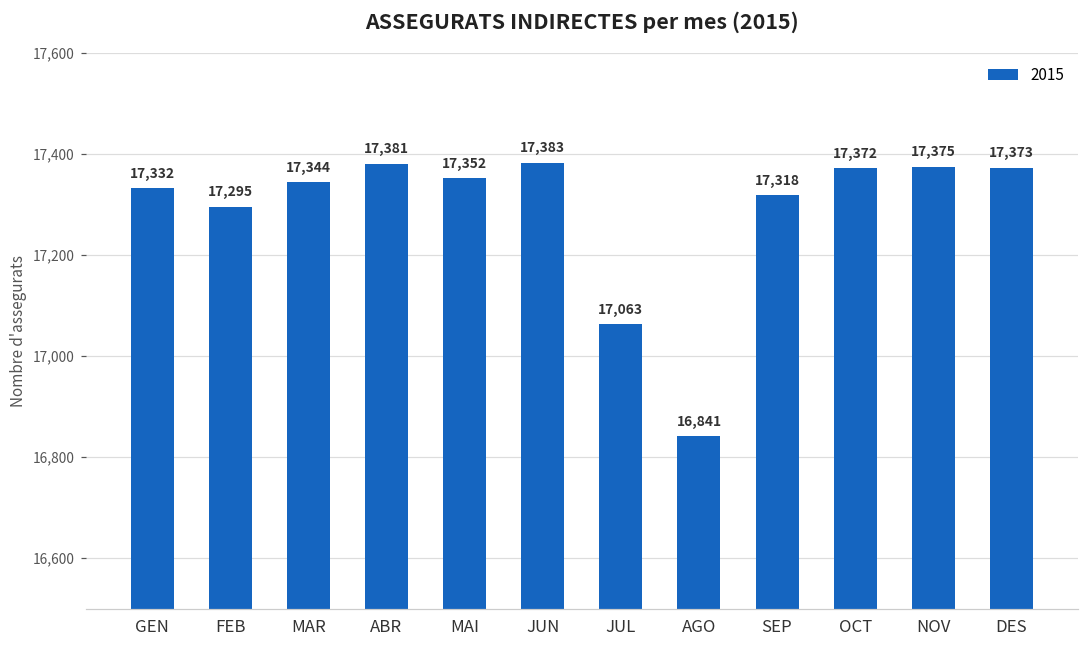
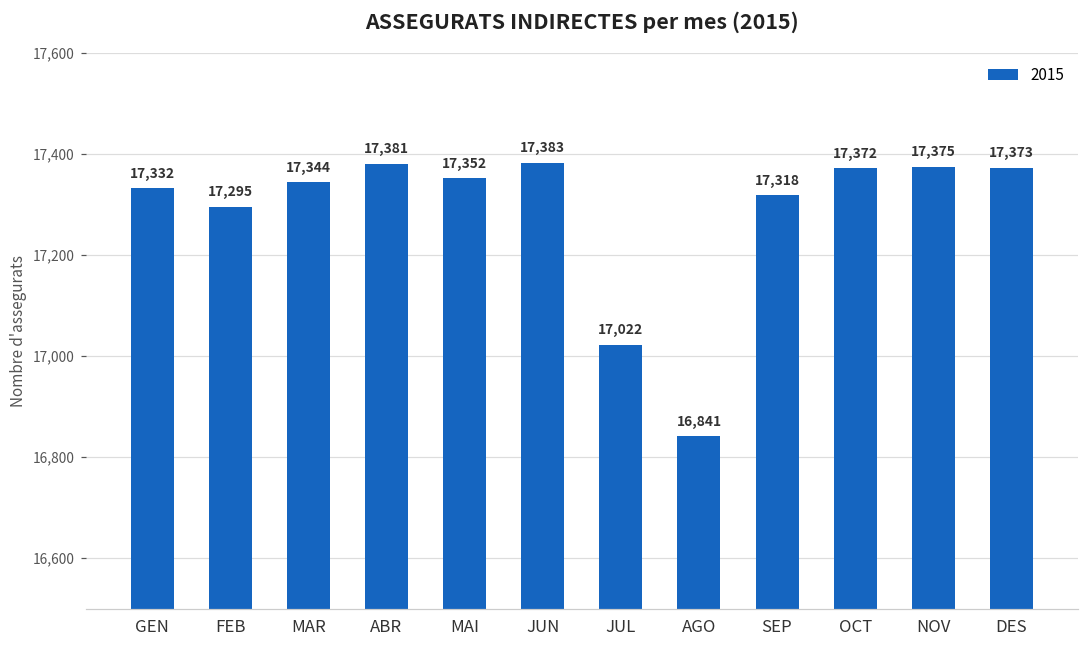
  {
    "GEN": "17,332",
    "FEB": "17,295",
    "MAR": "17,344",
    "ABR": "17,381",
    "MAI": "17,352",
    "JUN": "17,383",
-   "JUL": "17,063",
+   "JUL": "17,022",
    "AGO": "16,841",
    "SEP": "17,318",
    "OCT": "17,372",
    "NOV": "17,375",
    "DES": "17,373"
  }
